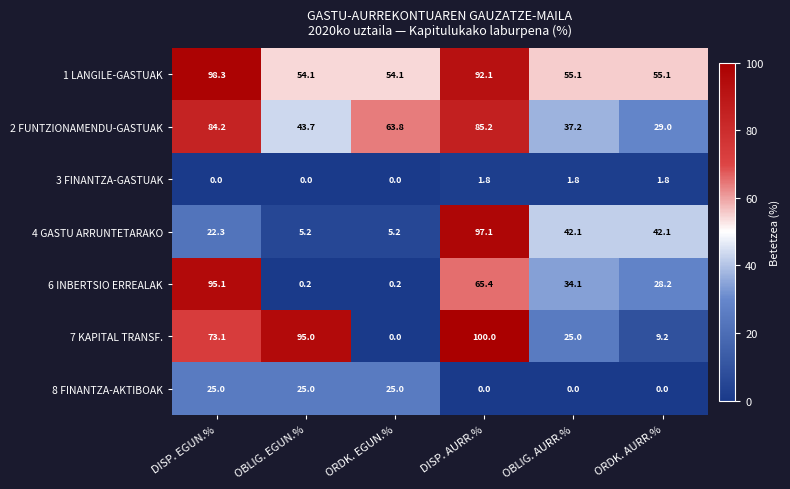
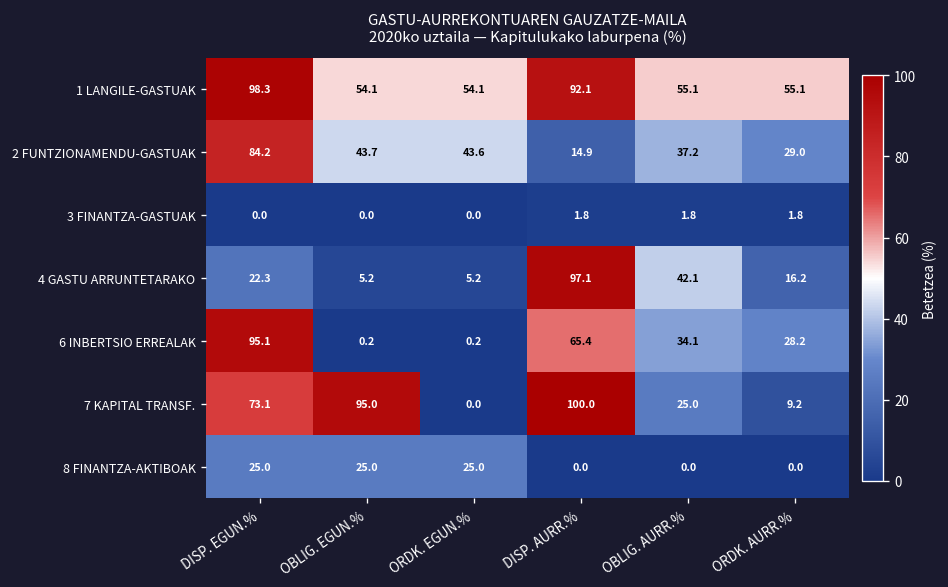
  {
    "1 LANGILE-GASTUAK": {
      "DISP. EGUN.%": 98.3,
      "OBLIG. EGUN.%": 54.1,
      "ORDK. EGUN.%": 54.1,
      "DISP. AURR.%": 92.1,
      "OBLIG. AURR.%": 55.1,
      "ORDK. AURR.%": 55.1
    },
    "2 FUNTZIONAMENDU-GASTUAK": {
      "DISP. EGUN.%": 84.2,
      "OBLIG. EGUN.%": 43.7,
-     "ORDK. EGUN.%": 63.8,
-     "DISP. AURR.%": 85.2,
+     "ORDK. EGUN.%": 43.6,
+     "DISP. AURR.%": 14.9,
      "OBLIG. AURR.%": 37.2,
      "ORDK. AURR.%": 29.0
    },
    "3 FINANTZA-GASTUAK": {
      "DISP. EGUN.%": 0.0,
      "OBLIG. EGUN.%": 0.0,
      "ORDK. EGUN.%": 0.0,
      "DISP. AURR.%": 1.8,
      "OBLIG. AURR.%": 1.8,
      "ORDK. AURR.%": 1.8
    },
    "4 GASTU ARRUNTETARAKO": {
      "DISP. EGUN.%": 22.3,
      "OBLIG. EGUN.%": 5.2,
      "ORDK. EGUN.%": 5.2,
      "DISP. AURR.%": 97.1,
      "OBLIG. AURR.%": 42.1,
-     "ORDK. AURR.%": 42.1
+     "ORDK. AURR.%": 16.2
    },
    "6 INBERTSIO ERREALAK": {
      "DISP. EGUN.%": 95.1,
      "OBLIG. EGUN.%": 0.2,
      "ORDK. EGUN.%": 0.2,
      "DISP. AURR.%": 65.4,
      "OBLIG. AURR.%": 34.1,
      "ORDK. AURR.%": 28.2
    },
    "7 KAPITAL TRANSF.": {
      "DISP. EGUN.%": 73.1,
      "OBLIG. EGUN.%": 95.0,
      "ORDK. EGUN.%": 0.0,
      "DISP. AURR.%": 100.0,
      "OBLIG. AURR.%": 25.0,
      "ORDK. AURR.%": 9.2
    },
    "8 FINANTZA-AKTIBOAK": {
      "DISP. EGUN.%": 25.0,
      "OBLIG. EGUN.%": 25.0,
      "ORDK. EGUN.%": 25.0,
      "DISP. AURR.%": 0.0,
      "OBLIG. AURR.%": 0.0,
      "ORDK. AURR.%": 0.0
    }
  }
